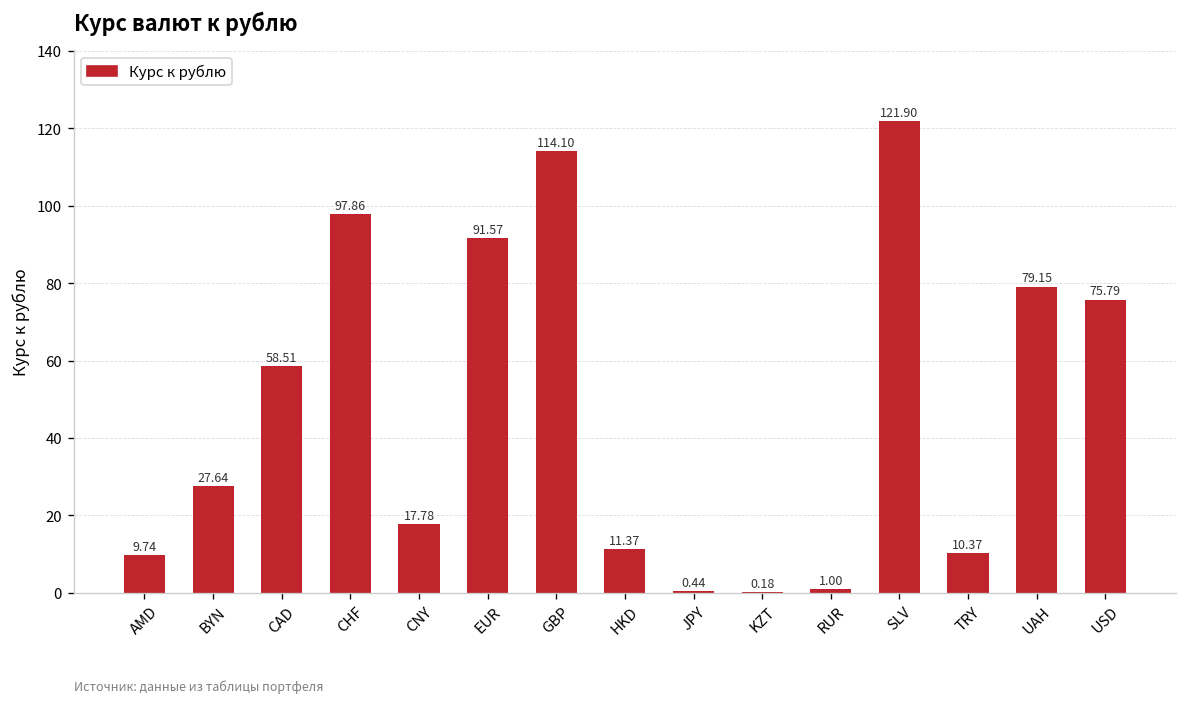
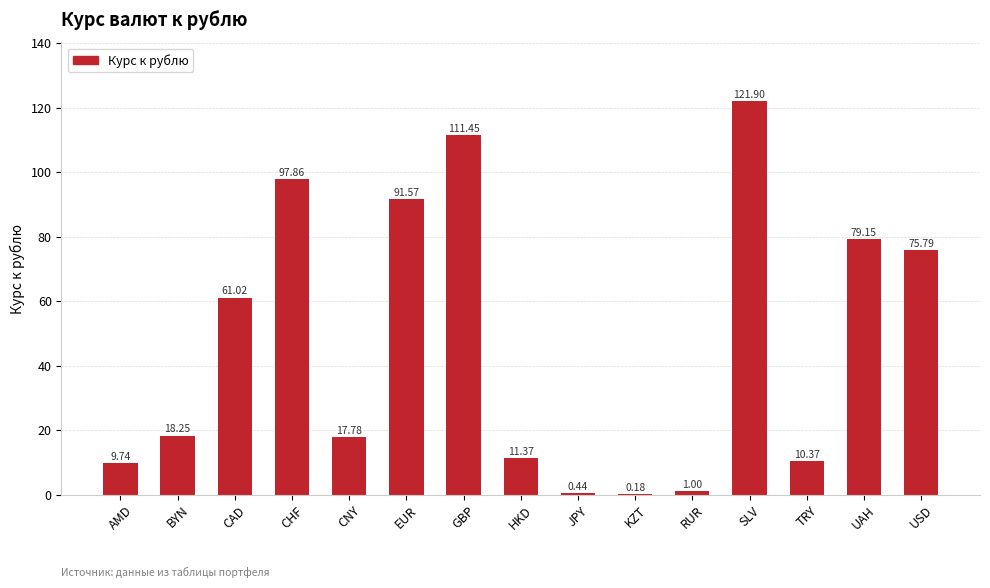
  {
    "AMD": 9.74,
-   "BYN": 27.64,
-   "CAD": 58.51,
+   "BYN": 18.25,
+   "CAD": 61.02,
    "CHF": 97.86,
    "CNY": 17.78,
    "EUR": 91.57,
-   "GBP": 114.10,
+   "GBP": 111.45,
    "HKD": 11.37,
    "JPY": 0.44,
    "KZT": 0.18,
    "RUR": 1.00,
    "SLV": 121.90,
    "TRY": 10.37,
    "UAH": 79.15,
    "USD": 75.79
  }
